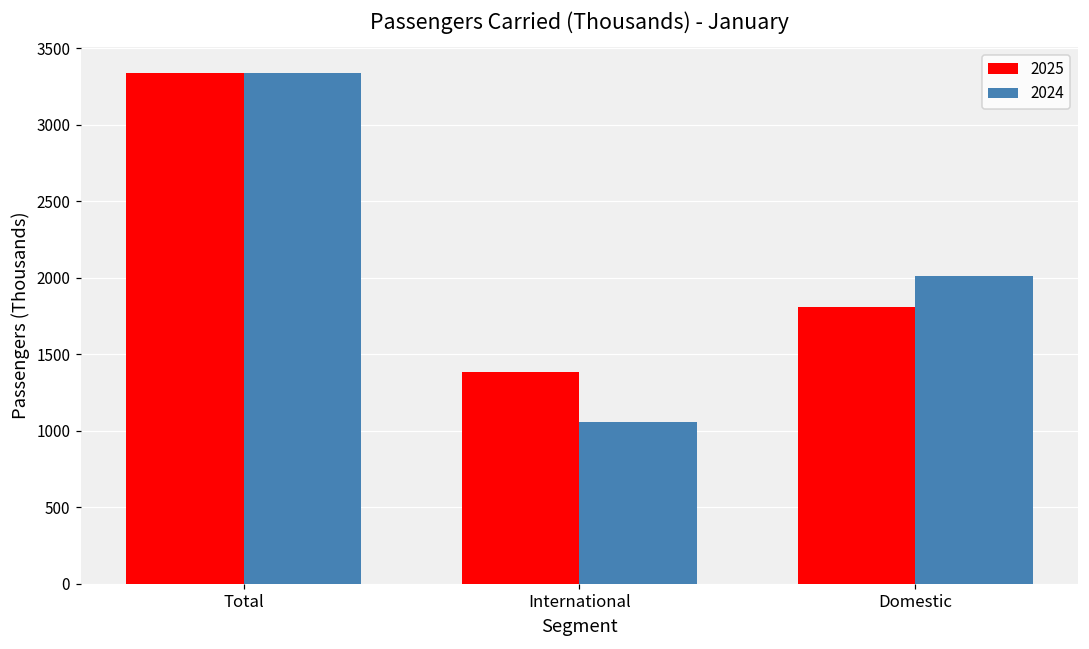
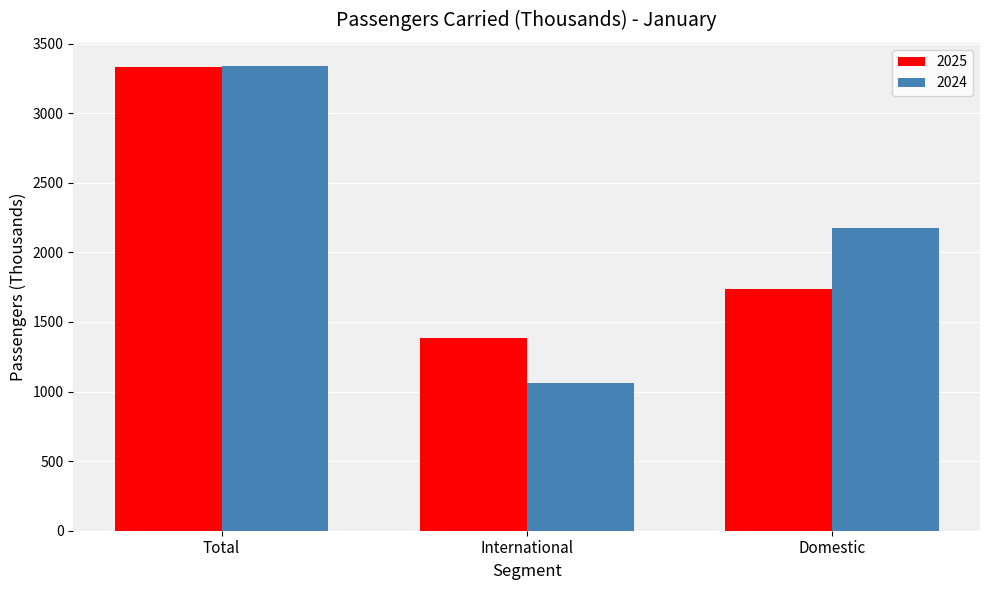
  {
    "2025": {
      "Total": 3340,
      "International": 1380,
-     "Domestic": 1810
+     "Domestic": 1740
    },
    "2024": {
      "Total": 3340,
      "International": 1060,
-     "Domestic": 2010
+     "Domestic": 2170
    }
  }
